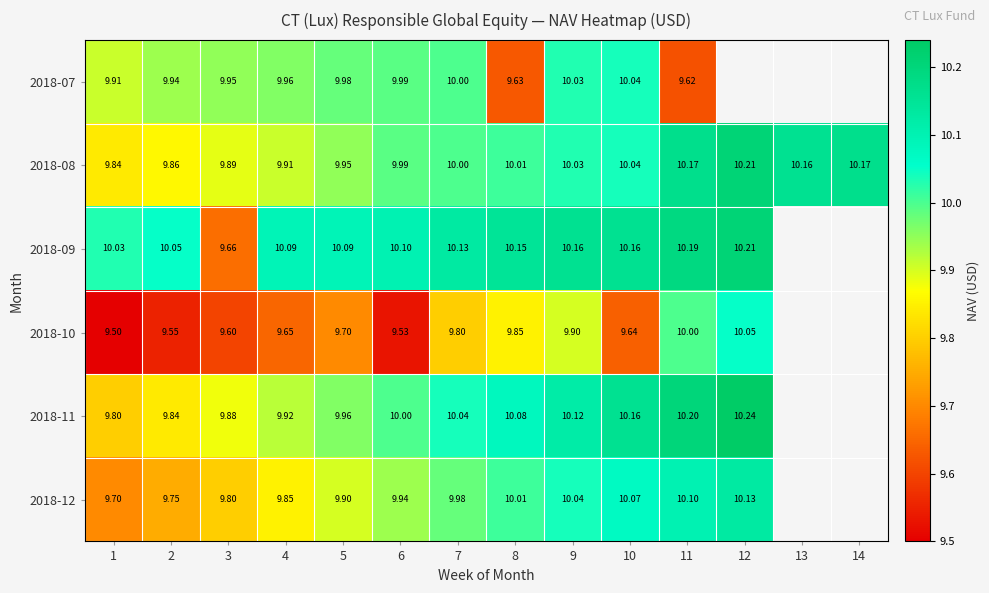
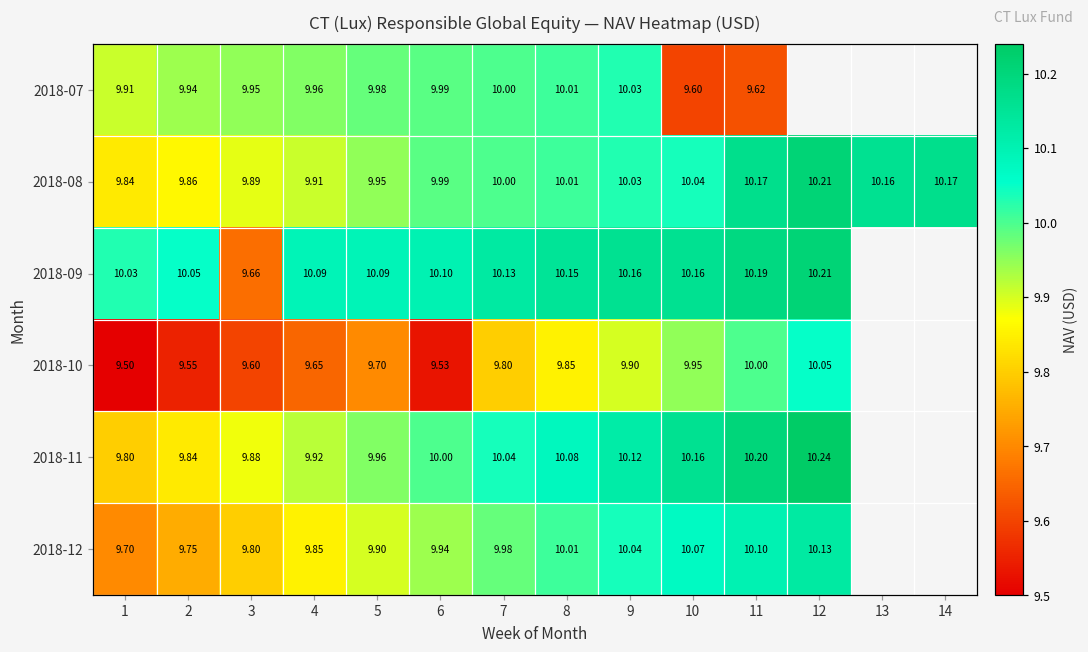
  {
    "2018-07": {
      "1": 9.91,
      "2": 9.94,
      "3": 9.95,
      "4": 9.96,
      "5": 9.98,
      "6": 9.99,
      "7": 10.00,
-     "8": 9.63,
+     "8": 10.01,
      "9": 10.03,
-     "10": 10.04,
+     "10": 9.60,
      "11": 9.62
    },
    "2018-08": {
      "1": 9.84,
      "2": 9.86,
      "3": 9.89,
      "4": 9.91,
      "5": 9.95,
      "6": 9.99,
      "7": 10.00,
      "8": 10.01,
      "9": 10.03,
      "10": 10.04,
      "11": 10.17,
      "12": 10.21,
      "13": 10.16,
      "14": 10.17
    },
    "2018-09": {
      "1": 10.03,
      "2": 10.05,
      "3": 9.66,
      "4": 10.09,
      "5": 10.09,
      "6": 10.10,
      "7": 10.13,
      "8": 10.15,
      "9": 10.16,
      "10": 10.16,
      "11": 10.19,
      "12": 10.21
    },
    "2018-10": {
      "1": 9.50,
      "2": 9.55,
      "3": 9.60,
      "4": 9.65,
      "5": 9.70,
      "6": 9.53,
      "7": 9.80,
      "8": 9.85,
      "9": 9.90,
-     "10": 9.64,
+     "10": 9.95,
      "11": 10.00,
      "12": 10.05
    },
    "2018-11": {
      "1": 9.80,
      "2": 9.84,
      "3": 9.88,
      "4": 9.92,
      "5": 9.96,
      "6": 10.00,
      "7": 10.04,
      "8": 10.08,
      "9": 10.12,
      "10": 10.16,
      "11": 10.20,
      "12": 10.24
    },
    "2018-12": {
      "1": 9.70,
      "2": 9.75,
      "3": 9.80,
      "4": 9.85,
      "5": 9.90,
      "6": 9.94,
      "7": 9.98,
      "8": 10.01,
      "9": 10.04,
      "10": 10.07,
      "11": 10.10,
      "12": 10.13
    }
  }
